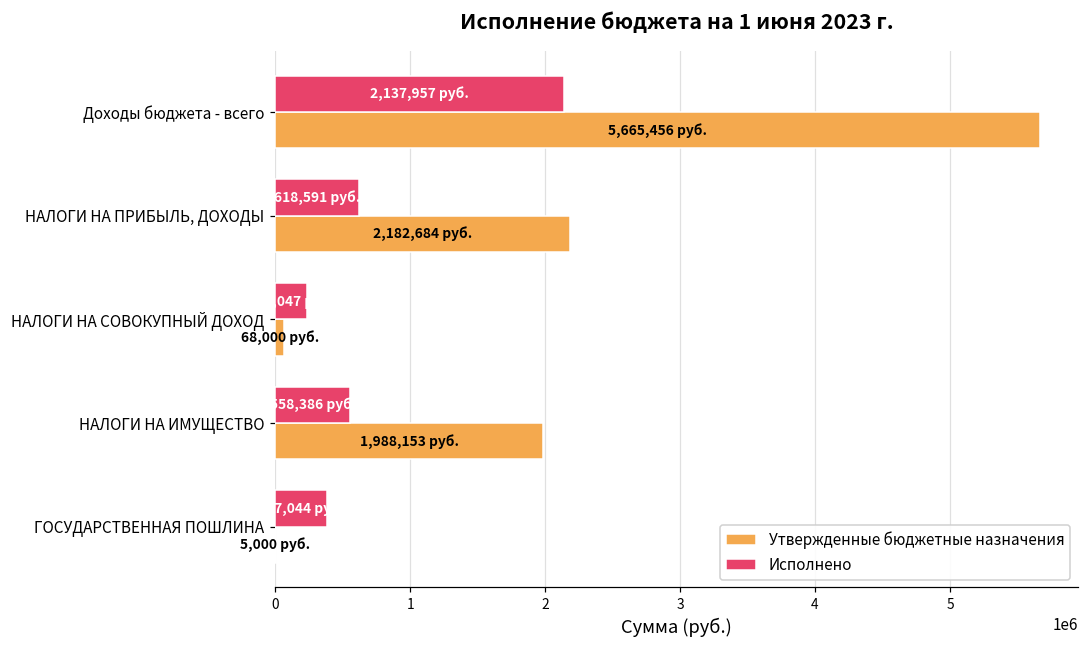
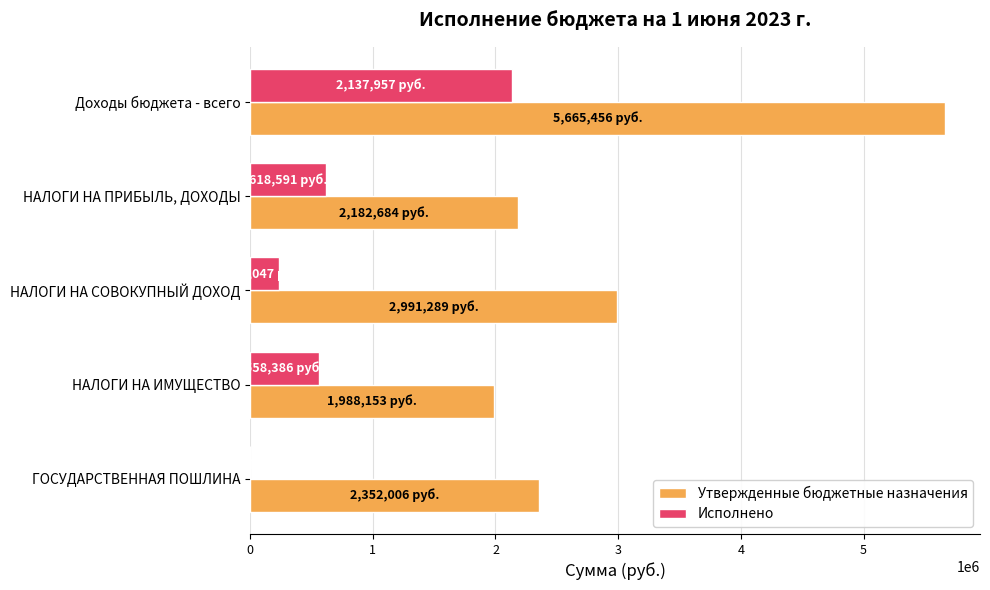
  {
    "Утвержденные бюджетные назначения": {
      "Доходы бюджета - всего": "5,665,456",
      "НАЛОГИ НА ПРИБЫЛЬ, ДОХОДЫ": "2,182,684",
-     "НАЛОГИ НА СОВОКУПНЫЙ ДОХОД": "68,000",
+     "НАЛОГИ НА СОВОКУПНЫЙ ДОХОД": "2,991,289",
      "НАЛОГИ НА ИМУЩЕСТВО": "1,988,153",
-     "ГОСУДАРСТВЕННАЯ ПОШЛИНА": "5,000"
+     "ГОСУДАРСТВЕННАЯ ПОШЛИНА": "2,352,006"
    },
    "Исполнено": {
      "НАЛОГИ НА СОВОКУПНЫЙ ДОХОД": "240000",
-     "ГОСУДАРСТВЕННАЯ ПОШЛИНА": "390000"
+     "ГОСУДАРСТВЕННАЯ ПОШЛИНА": "0"
    }
  }
